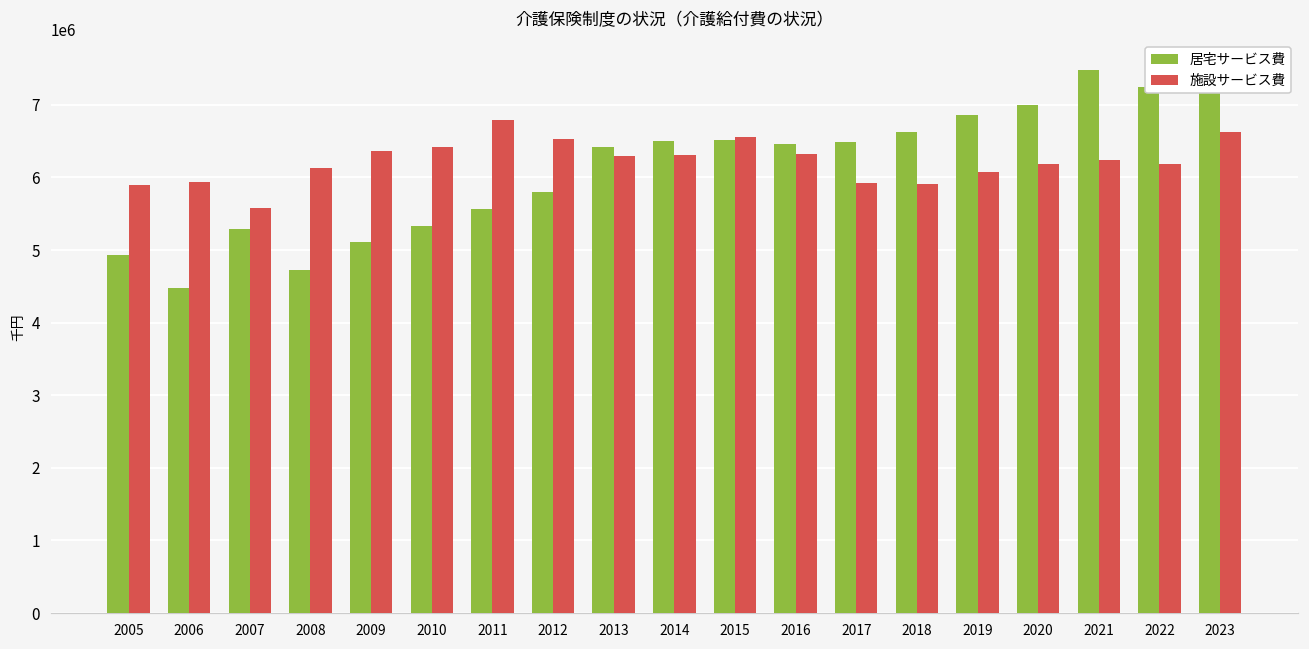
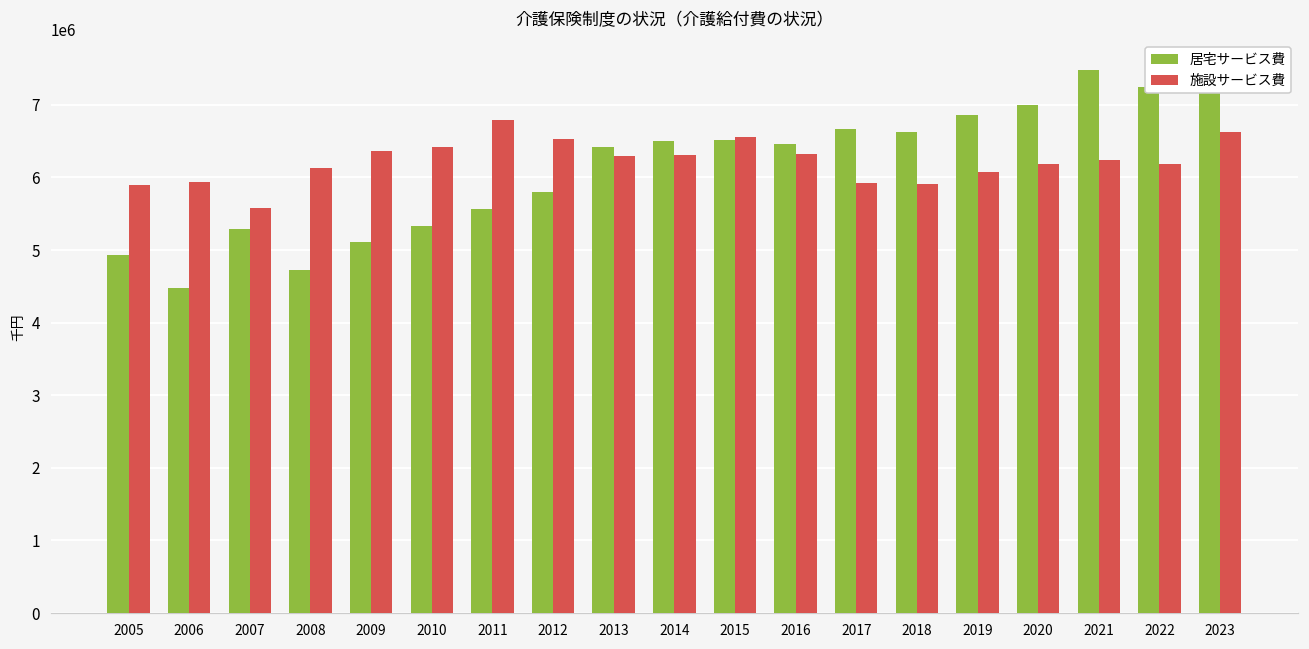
  {
    "居宅サービス費": {
      "2005": 4900000,
      "2006": 4500000,
      "2007": 5300000,
      "2008": 4700000,
      "2009": 5100000,
      "2010": 5300000,
      "2011": 5600000,
      "2012": 5800000,
      "2013": 6400000,
      "2014": 6500000,
      "2015": 6500000,
      "2016": 6500000,
-     "2017": 6500000,
+     "2017": 6700000,
      "2018": 6600000,
      "2019": 6900000,
      "2020": 7000000,
      "2021": 7500000
    },
    "施設サービス費": {
      "2005": 5900000,
      "2006": 5900000,
      "2007": 5600000,
      "2008": 6100000,
      "2009": 6400000,
      "2010": 6400000,
      "2011": 6800000,
      "2012": 6500000,
      "2013": 6300000,
      "2014": 6300000,
      "2015": 6600000,
      "2016": 6300000,
      "2017": 5900000,
      "2018": 5900000,
      "2019": 6100000,
      "2020": 6200000,
      "2021": 6200000,
      "2022": 6200000,
      "2023": 6600000
    }
  }
